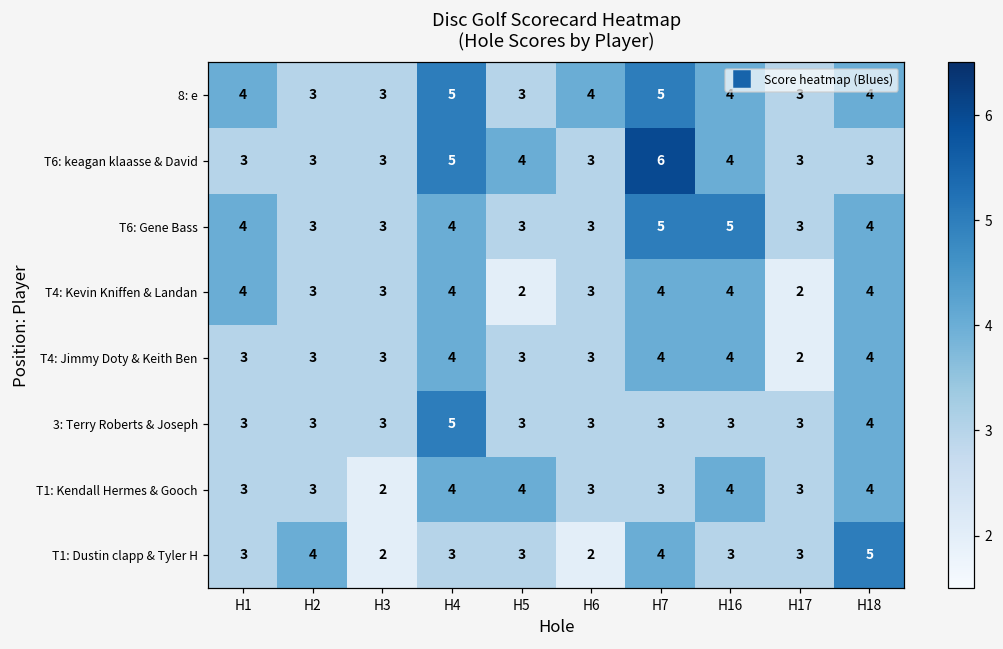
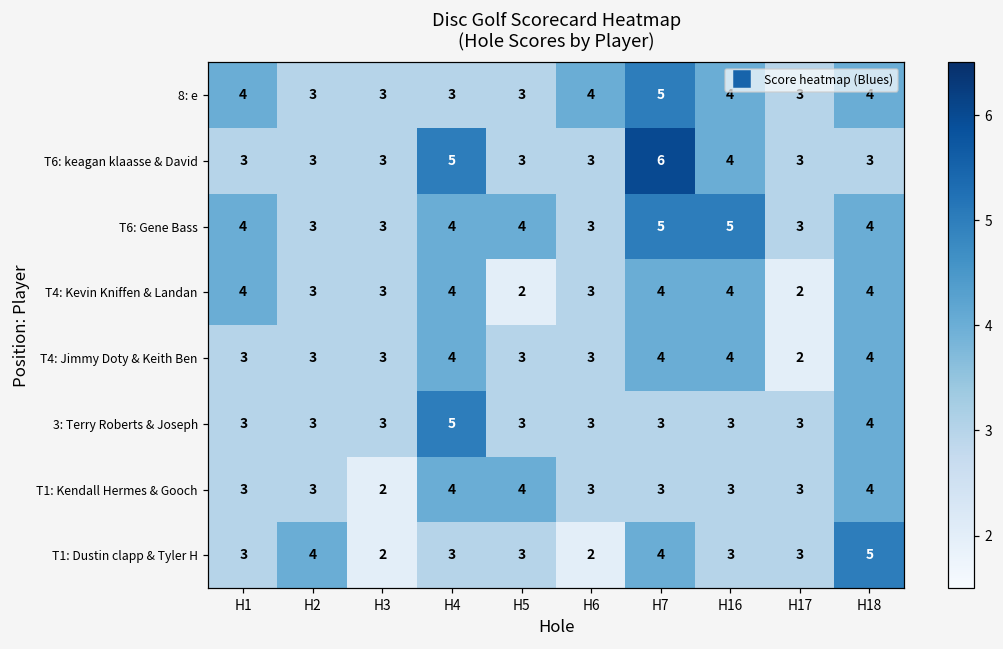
  {
    "8: e": {
      "H1": 4,
      "H2": 3,
      "H3": 3,
-     "H4": 5,
+     "H4": 3,
      "H5": 3,
      "H6": 4,
      "H7": 5
    },
    "T6: keagan klaasse & David": {
      "H1": 3,
      "H2": 3,
      "H3": 3,
      "H4": 5,
-     "H5": 4,
+     "H5": 3,
      "H6": 3,
      "H7": 6,
      "H16": 4,
      "H17": 3,
      "H18": 3
    },
    "T6: Gene Bass": {
      "H1": 4,
      "H2": 3,
      "H3": 3,
      "H4": 4,
-     "H5": 3,
+     "H5": 4,
      "H6": 3,
      "H7": 5,
      "H16": 5,
      "H17": 3,
      "H18": 4
    },
    "T4: Kevin Kniffen & Landan": {
      "H1": 4,
      "H2": 3,
      "H3": 3,
      "H4": 4,
      "H5": 2,
      "H6": 3,
      "H7": 4,
      "H16": 4,
      "H17": 2,
      "H18": 4
    },
    "T4: Jimmy Doty & Keith Ben": {
      "H1": 3,
      "H2": 3,
      "H3": 3,
      "H4": 4,
      "H5": 3,
      "H6": 3,
      "H7": 4,
      "H16": 4,
      "H17": 2,
      "H18": 4
    },
    "3: Terry Roberts & Joseph": {
      "H1": 3,
      "H2": 3,
      "H3": 3,
      "H4": 5,
      "H5": 3,
      "H6": 3,
      "H7": 3,
      "H16": 3,
      "H17": 3,
      "H18": 4
    },
    "T1: Kendall Hermes & Gooch": {
      "H1": 3,
      "H2": 3,
      "H3": 2,
      "H4": 4,
      "H5": 4,
      "H6": 3,
      "H7": 3,
-     "H16": 4,
+     "H16": 3,
      "H17": 3,
      "H18": 4
    },
    "T1: Dustin clapp & Tyler H": {
      "H1": 3,
      "H2": 4,
      "H3": 2,
      "H4": 3,
      "H5": 3,
      "H6": 2,
      "H7": 4,
      "H16": 3,
      "H17": 3,
      "H18": 5
    }
  }
